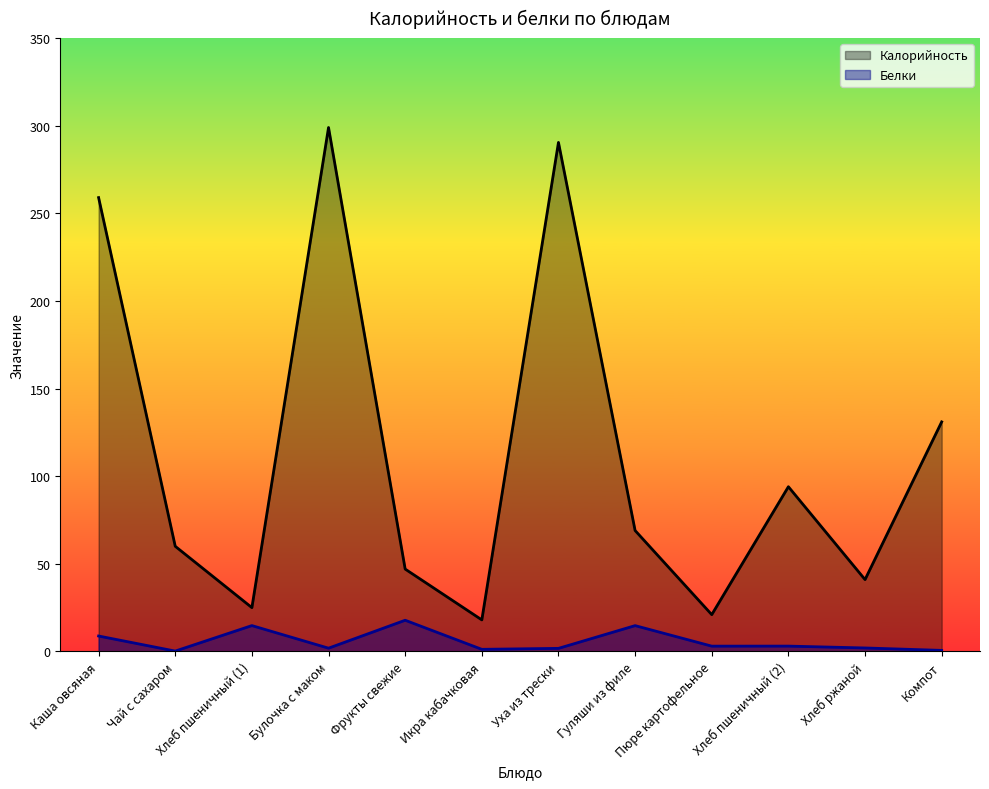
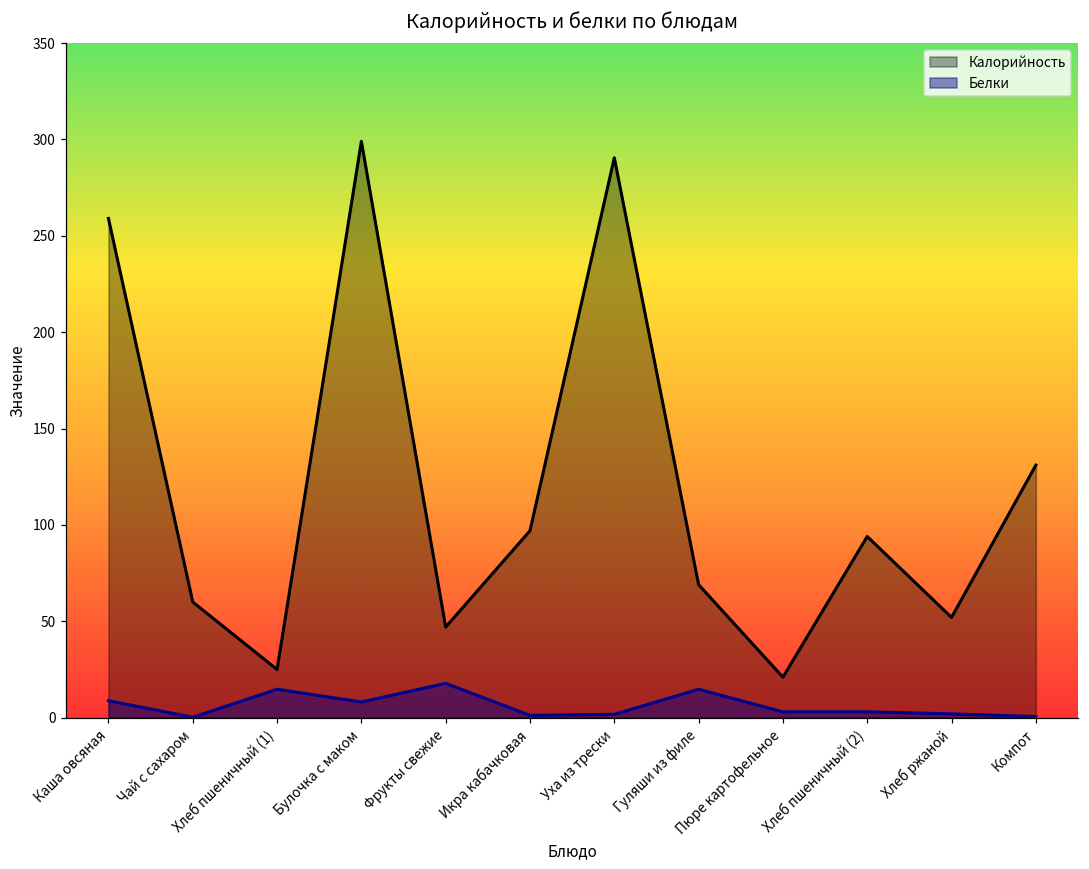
  {
    "Калорийность": {
      "Каша овсяная": 259,
      "Чай с сахаром": 60,
      "Хлеб пшеничный (1)": 25,
      "Булочка с маком": 299,
      "Фрукты свежие": 47,
-     "Икра кабачковая": 18,
+     "Икра кабачковая": 97,
      "Уха из трески": 290,
      "Гуляши из филе": 69,
      "Пюре картофельное": 21,
      "Хлеб пшеничный (2)": 94,
-     "Хлеб ржаной": 41,
+     "Хлеб ржаной": 52,
      "Компот": 131
    },
    "Белки": {
      "Каша овсяная": 9,
      "Чай с сахаром": 0,
      "Хлеб пшеничный (1)": 15,
-     "Булочка с маком": 2,
+     "Булочка с маком": 8,
      "Фрукты свежие": 18,
      "Икра кабачковая": 1,
      "Уха из трески": 2,
      "Гуляши из филе": 15,
      "Пюре картофельное": 3,
      "Хлеб пшеничный (2)": 3,
      "Хлеб ржаной": 2,
      "Компот": 1
    }
  }
